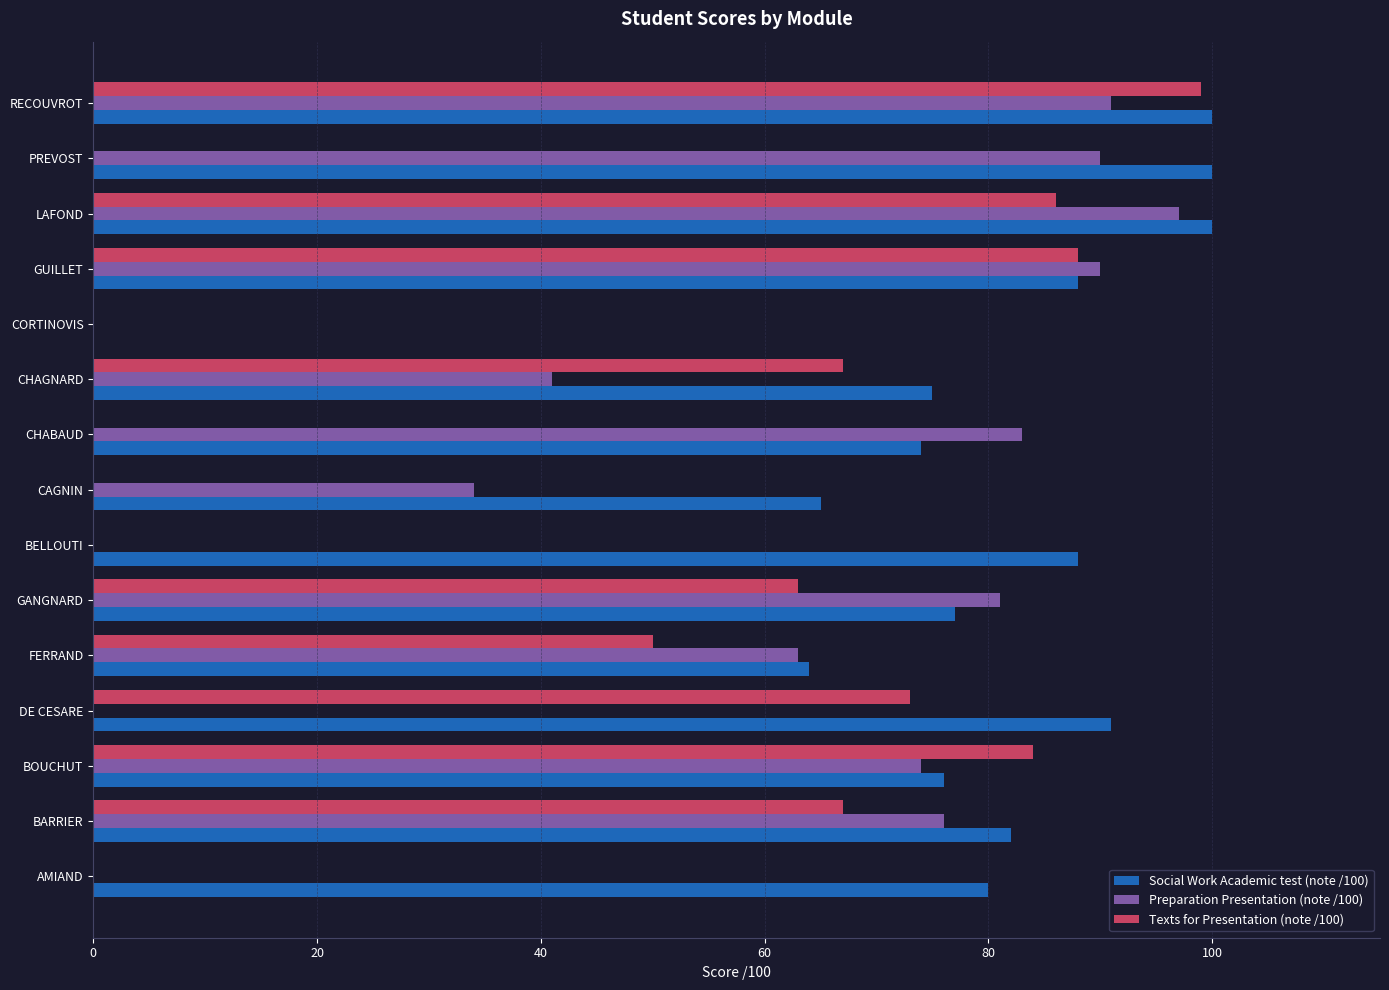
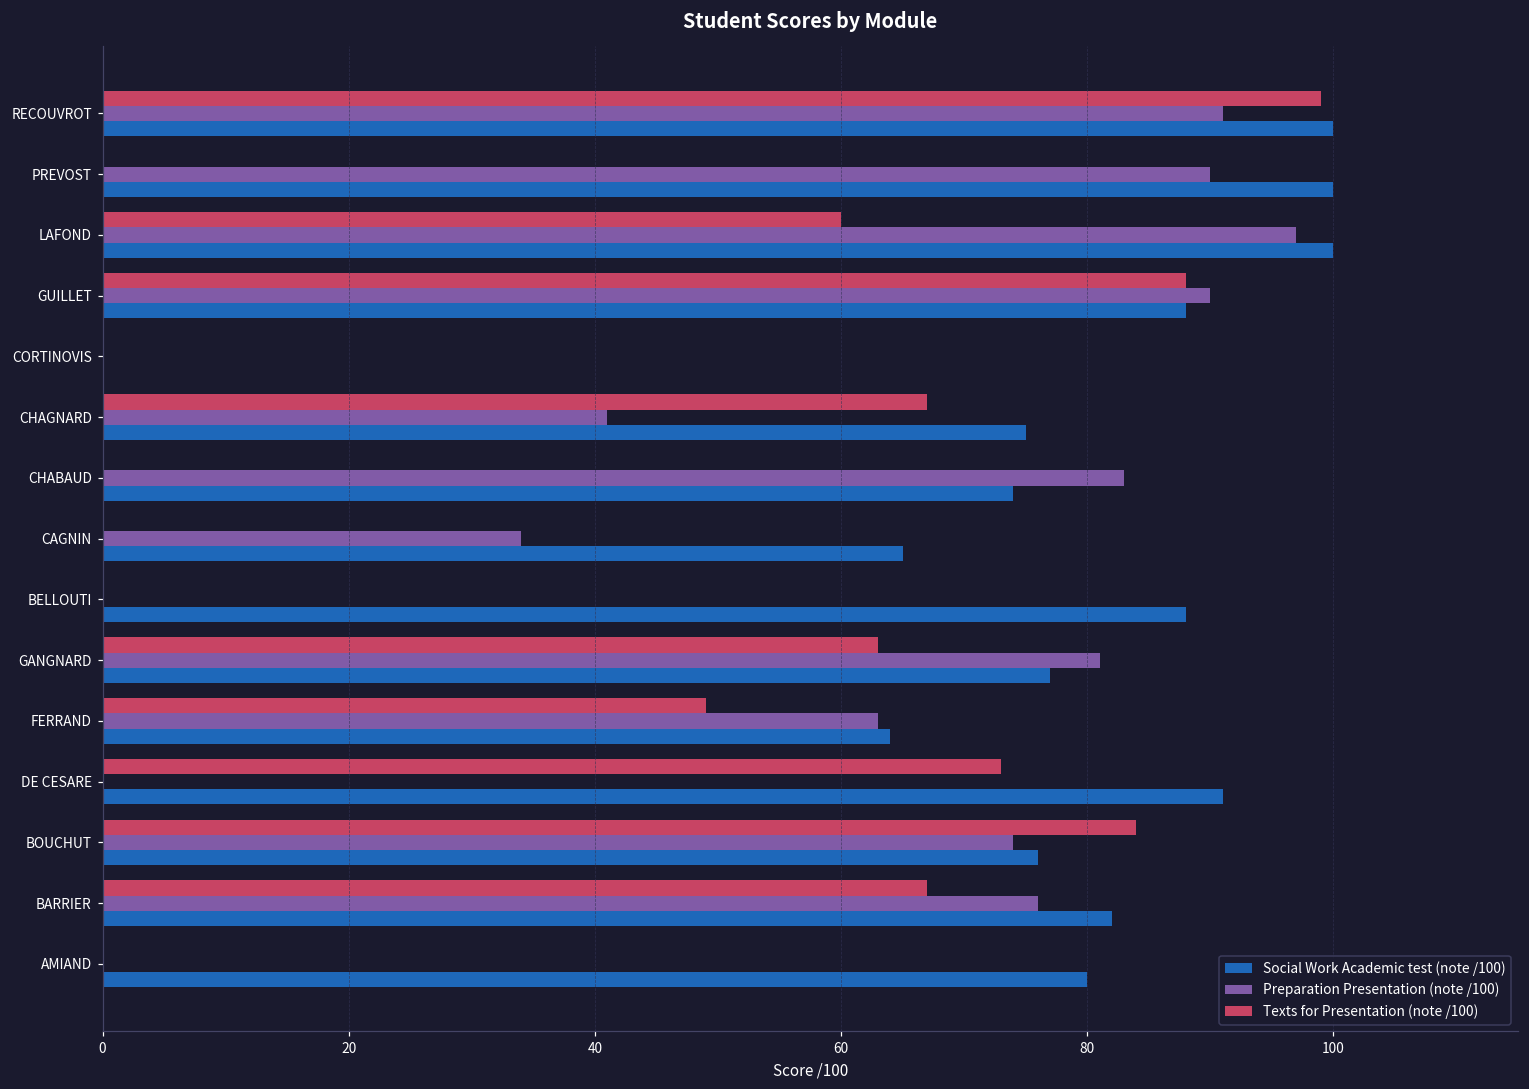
  {
    "Social Work Academic test (note /100)": {
      "RECOUVROT": 100,
      "PREVOST": 100,
      "LAFOND": 100,
      "GUILLET": 88,
      "CORTINOVIS": 0,
      "CHAGNARD": 75,
      "CHABAUD": 74,
      "CAGNIN": 65,
      "BELLOUTI": 88,
      "GANGNARD": 77,
      "FERRAND": 64,
      "DE CESARE": 91,
      "BOUCHUT": 76,
      "BARRIER": 82,
      "AMIAND": 80
    },
    "Preparation Presentation (note /100)": {
      "RECOUVROT": 91,
      "PREVOST": 90,
      "LAFOND": 97,
      "GUILLET": 90,
      "CORTINOVIS": 0,
      "CHAGNARD": 41,
      "CHABAUD": 83,
      "CAGNIN": 34,
      "BELLOUTI": 0,
      "GANGNARD": 81,
      "FERRAND": 63,
      "DE CESARE": 0,
      "BOUCHUT": 74,
      "BARRIER": 76,
      "AMIAND": 0
    },
    "Texts for Presentation (note /100)": {
      "RECOUVROT": 99,
      "PREVOST": 0,
-     "LAFOND": 86,
+     "LAFOND": 60,
      "GUILLET": 88,
      "CORTINOVIS": 0,
      "CHAGNARD": 67,
      "CHABAUD": 0,
      "CAGNIN": 0,
      "BELLOUTI": 0,
      "GANGNARD": 63,
-     "FERRAND": 50,
+     "FERRAND": 49,
      "DE CESARE": 73,
      "BOUCHUT": 84,
      "BARRIER": 67,
      "AMIAND": 0
    }
  }
